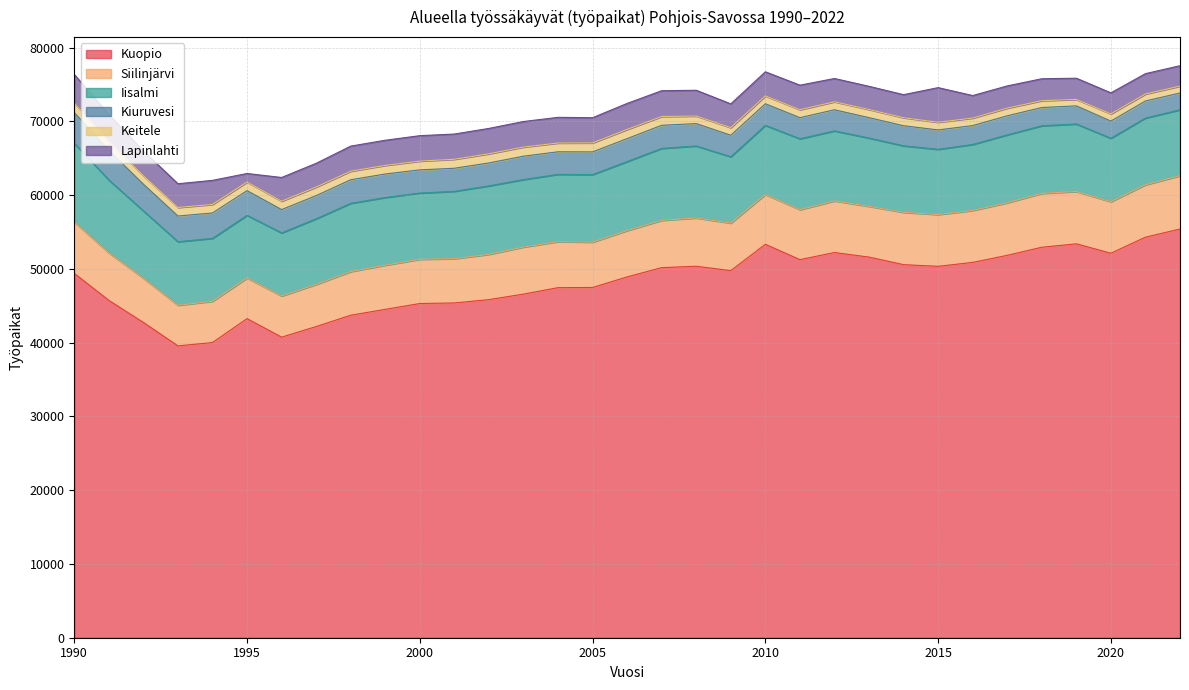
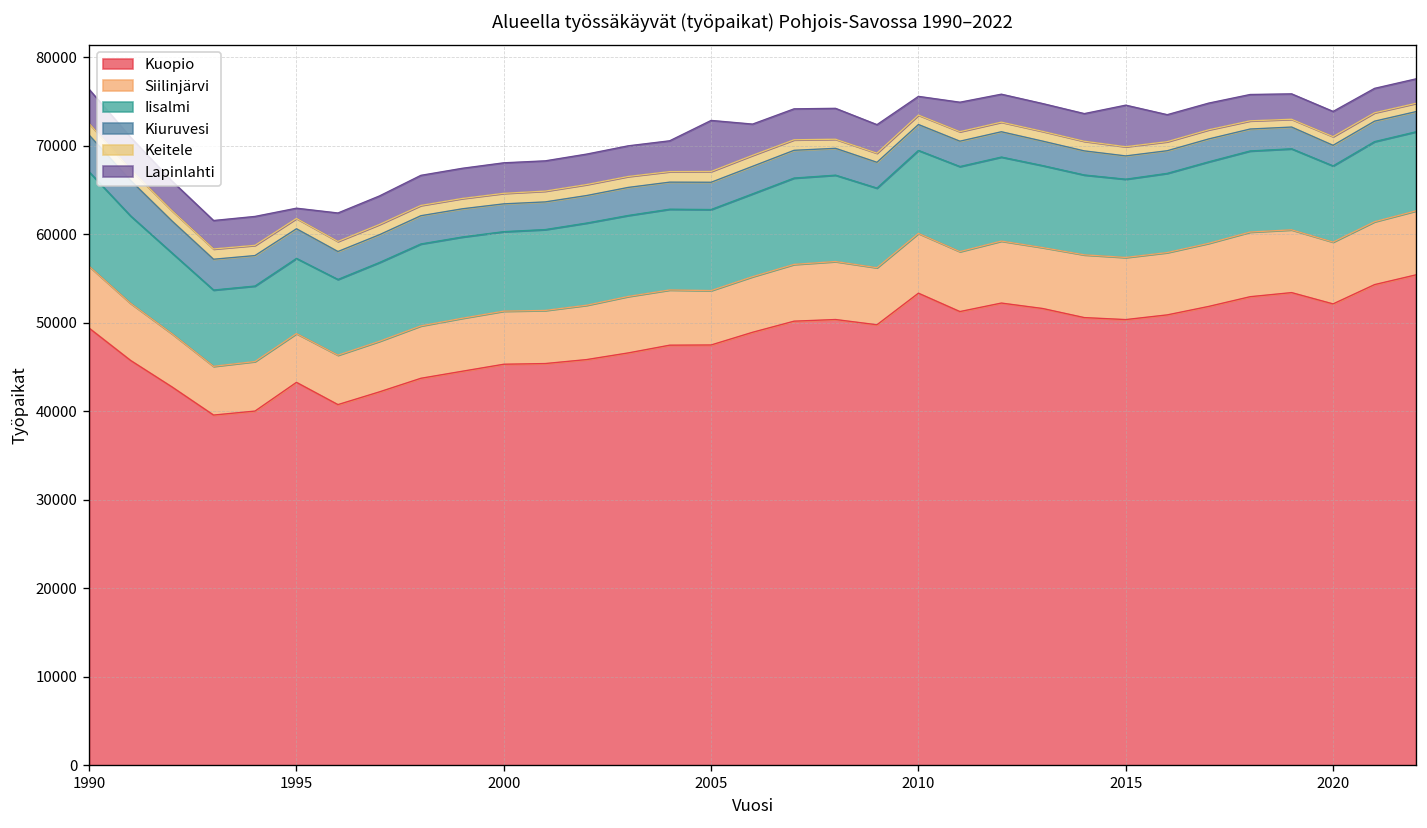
  {
    "Kuopio": {
      "1990": 49000,
      "1995": 43000,
      "2000": 45000,
      "2005": 47000,
      "2010": 53000,
      "2015": 50000,
      "2020": 52000
    },
    "Lapinlahti": {
      "1990": 4000,
      "1995": 1000,
      "2000": 3000,
-     "2005": 3000,
-     "2010": 3000,
+     "2005": 6000,
+     "2010": 2000,
      "2015": 5000,
      "2020": 3000
    }
  }
